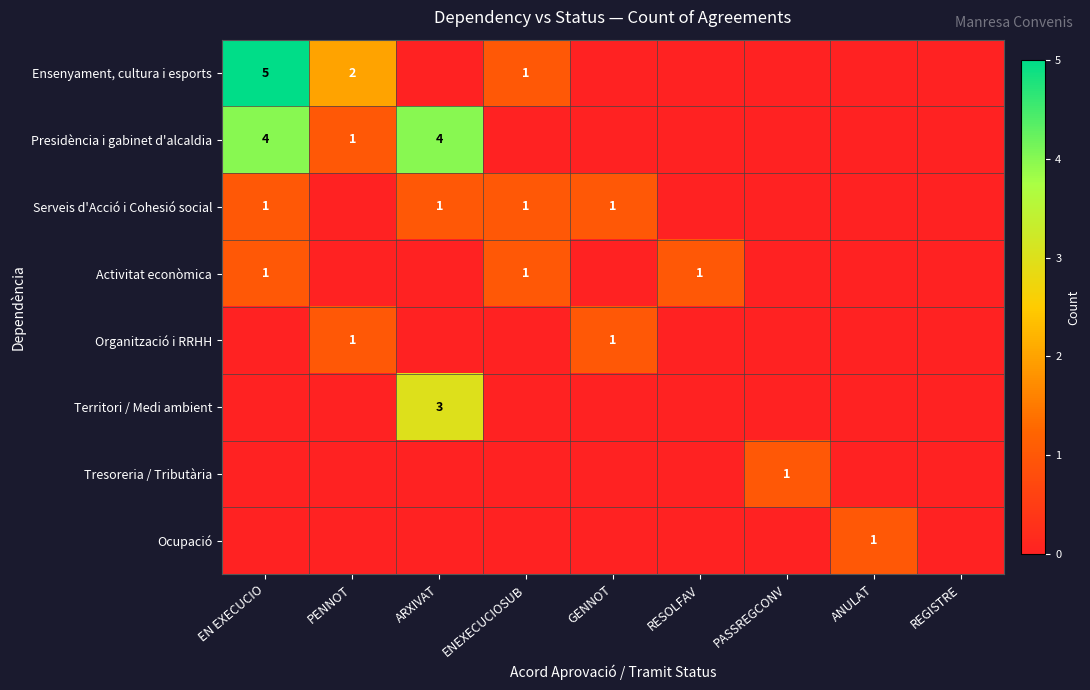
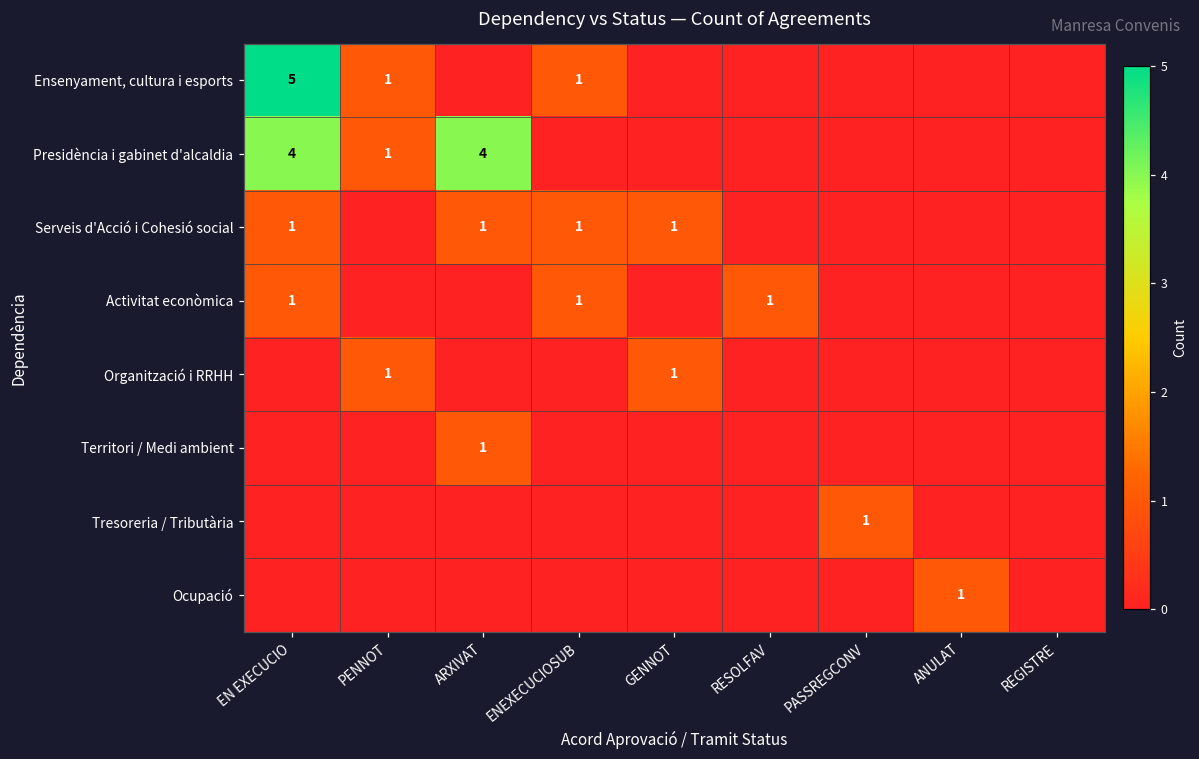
  {
    "Ensenyament, cultura i esports": {
      "EN EXECUCIO": 5,
-     "PENNOT": 2,
+     "PENNOT": 1,
      "ENEXECUCIOSUB": 1
    },
    "Presidència i gabinet d'alcaldia": {
      "EN EXECUCIO": 4,
      "PENNOT": 1,
      "ARXIVAT": 4
    },
    "Serveis d'Acció i Cohesió social": {
      "EN EXECUCIO": 1,
      "ARXIVAT": 1,
      "ENEXECUCIOSUB": 1,
      "GENNOT": 1
    },
    "Activitat econòmica": {
      "EN EXECUCIO": 1,
      "ENEXECUCIOSUB": 1,
      "RESOLFAV": 1
    },
    "Organització i RRHH": {
      "PENNOT": 1,
      "GENNOT": 1
    },
    "Territori / Medi ambient": {
-     "ARXIVAT": 3
+     "ARXIVAT": 1
    },
    "Tresoreria / Tributària": {
      "PASSREGCONV": 1
    },
    "Ocupació": {
      "ANULAT": 1
    }
  }
